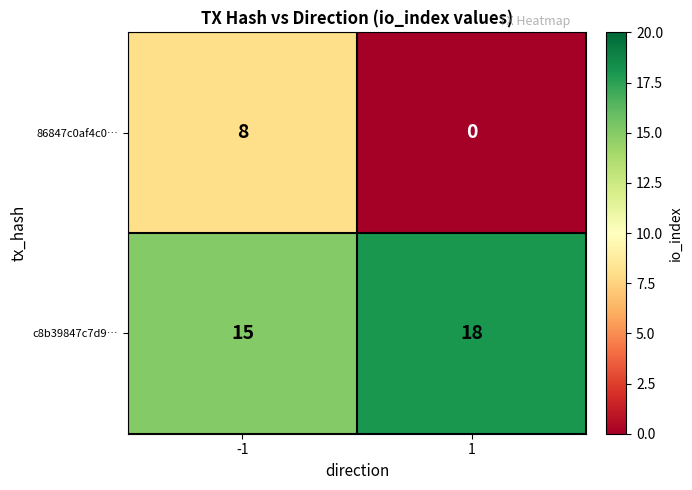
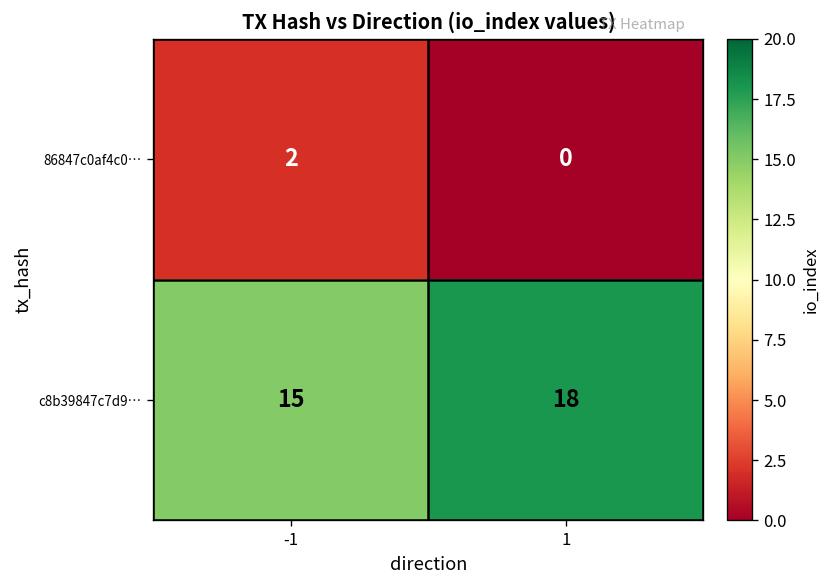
  {
    "86847c0af4c0…": {
-     "-1": 8,
+     "-1": 2,
      "1": 0
    },
    "c8b39847c7d9…": {
      "-1": 15,
      "1": 18
    }
  }
